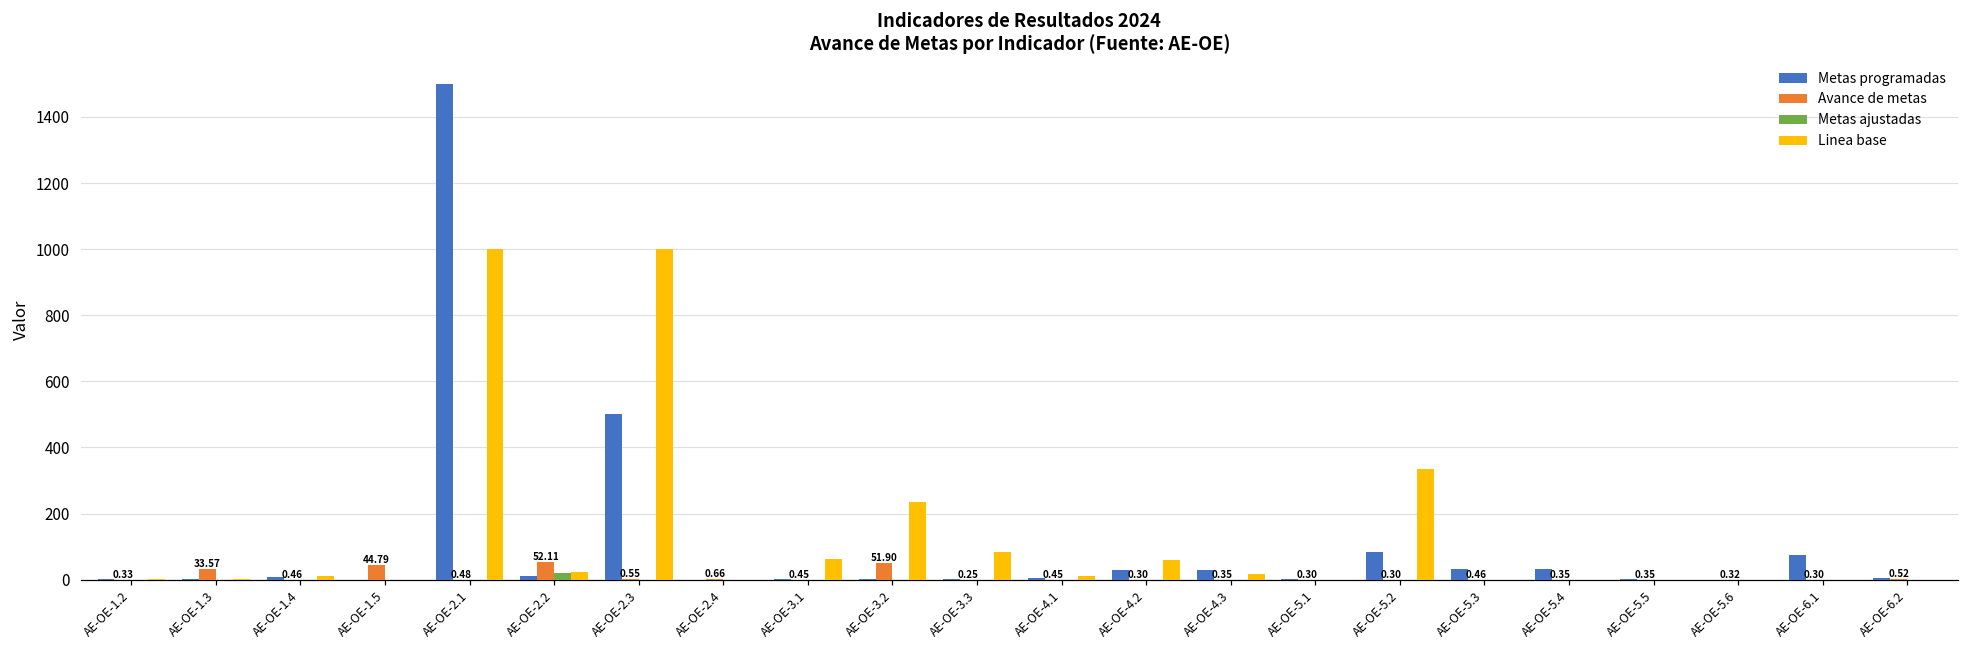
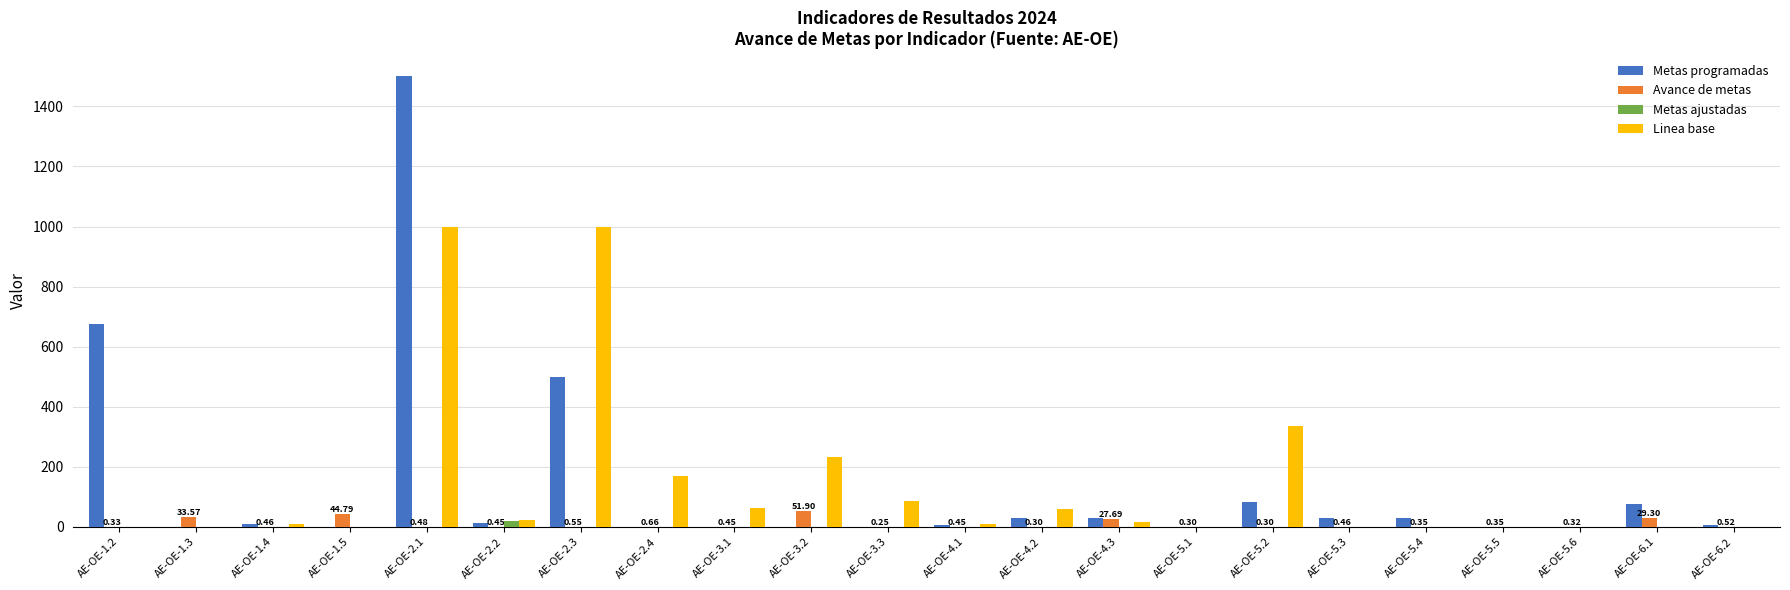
  {
    "Metas programadas": {
-     "AE-OE-1.2": 0,
+     "AE-OE-1.2": 670,
      "AE-OE-1.4": 10,
      "AE-OE-2.1": 1500,
      "AE-OE-2.2": 10,
      "AE-OE-2.3": 500,
      "AE-OE-4.2": 30,
      "AE-OE-4.3": 30,
      "AE-OE-5.2": 80,
      "AE-OE-5.3": 30,
      "AE-OE-5.4": 30,
      "AE-OE-6.1": 80
    },
    "Avance de metas": {
      "AE-OE-1.2": 0.33,
      "AE-OE-1.3": 33.57,
      "AE-OE-1.4": 0.46,
      "AE-OE-1.5": 44.79,
      "AE-OE-2.1": 0.48,
-     "AE-OE-2.2": 52.11,
+     "AE-OE-2.2": 0.45,
      "AE-OE-2.3": 0.55,
      "AE-OE-2.4": 0.66,
      "AE-OE-3.1": 0.45,
      "AE-OE-3.2": 51.90,
      "AE-OE-3.3": 0.25,
      "AE-OE-4.1": 0.45,
      "AE-OE-4.2": 0.30,
-     "AE-OE-4.3": 0.35,
+     "AE-OE-4.3": 27.69,
      "AE-OE-5.1": 0.30,
      "AE-OE-5.2": 0.30,
      "AE-OE-5.3": 0.46,
      "AE-OE-5.4": 0.35,
      "AE-OE-5.5": 0.35,
      "AE-OE-5.6": 0.32,
-     "AE-OE-6.1": 0.30,
+     "AE-OE-6.1": 29.30,
      "AE-OE-6.2": 0.52
    },
    "Metas ajustadas": {
      "AE-OE-1.2": 0,
      "AE-OE-1.3": 0,
      "AE-OE-1.4": 0,
      "AE-OE-1.5": 0,
      "AE-OE-2.1": 0,
      "AE-OE-2.2": 20,
      "AE-OE-2.3": 0,
      "AE-OE-2.4": 0,
      "AE-OE-3.2": 0,
      "AE-OE-3.3": 0,
      "AE-OE-4.1": 0,
      "AE-OE-4.2": 0,
      "AE-OE-4.3": 0,
      "AE-OE-5.1": 0,
      "AE-OE-5.2": 0,
      "AE-OE-5.3": 0,
      "AE-OE-5.4": 0,
      "AE-OE-5.5": 0,
      "AE-OE-5.6": 0,
      "AE-OE-6.1": 0,
      "AE-OE-6.2": 0
    },
    "Linea base": {
      "AE-OE-1.4": 10,
      "AE-OE-2.1": 1000,
      "AE-OE-2.2": 20,
      "AE-OE-2.3": 1000,
-     "AE-OE-2.4": 0,
+     "AE-OE-2.4": 170,
      "AE-OE-3.1": 60,
      "AE-OE-3.2": 230,
      "AE-OE-3.3": 90,
      "AE-OE-4.1": 10,
      "AE-OE-4.2": 60,
      "AE-OE-4.3": 20,
      "AE-OE-5.1": 0,
      "AE-OE-5.2": 340,
      "AE-OE-5.3": 0,
      "AE-OE-5.4": 0,
      "AE-OE-5.5": 0,
      "AE-OE-5.6": 0,
      "AE-OE-6.1": 0,
      "AE-OE-6.2": 0
    }
  }
